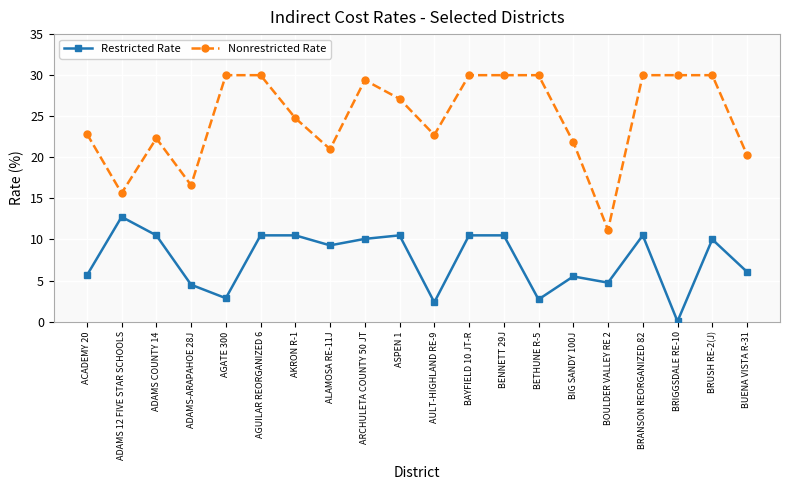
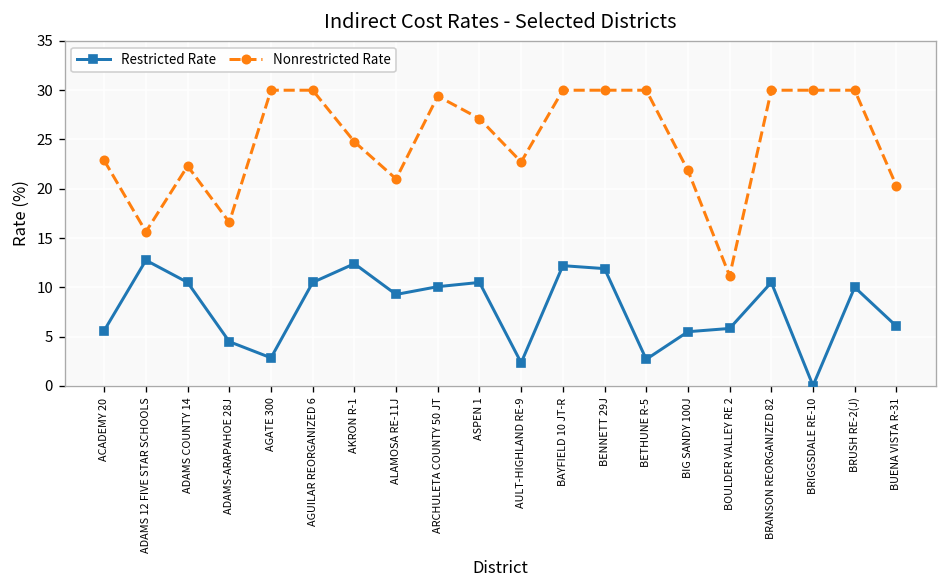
  {
    "Restricted Rate": {
      "ACADEMY 20": 6,
      "ADAMS 12 FIVE STAR SCHOOLS": 13,
      "ADAMS COUNTY 14": 11,
      "ADAMS-ARAPAHOE 28J": 4,
      "AGATE 300": 3,
      "AGUILAR REORGANIZED 6": 11,
-     "AKRON R-1": 11,
+     "AKRON R-1": 12,
      "ALAMOSA RE-11J": 9,
      "ARCHULETA COUNTY 50 JT": 10,
      "ASPEN 1": 11,
      "AULT-HIGHLAND RE-9": 2,
-     "BAYFIELD 10 JT-R": 11,
-     "BENNETT 29J": 11,
+     "BAYFIELD 10 JT-R": 12,
+     "BENNETT 29J": 12,
      "BETHUNE R-5": 3,
      "BIG SANDY 100J": 6,
-     "BOULDER VALLEY RE 2": 5,
+     "BOULDER VALLEY RE 2": 6,
      "BRANSON REORGANIZED 82": 11,
      "BRIGGSDALE RE-10": 0,
      "BRUSH RE-2(J)": 10,
      "BUENA VISTA R-31": 6
    },
    "Nonrestricted Rate": {
      "ACADEMY 20": 23,
      "ADAMS 12 FIVE STAR SCHOOLS": 16,
      "ADAMS COUNTY 14": 22,
      "ADAMS-ARAPAHOE 28J": 17,
      "AGATE 300": 30,
      "AGUILAR REORGANIZED 6": 30,
      "AKRON R-1": 25,
      "ALAMOSA RE-11J": 21,
      "ARCHULETA COUNTY 50 JT": 29,
      "ASPEN 1": 27,
      "AULT-HIGHLAND RE-9": 23,
      "BAYFIELD 10 JT-R": 30,
      "BENNETT 29J": 30,
      "BETHUNE R-5": 30,
      "BIG SANDY 100J": 22,
      "BOULDER VALLEY RE 2": 11,
      "BRANSON REORGANIZED 82": 30,
      "BRIGGSDALE RE-10": 30,
      "BRUSH RE-2(J)": 30,
      "BUENA VISTA R-31": 20
    }
  }
